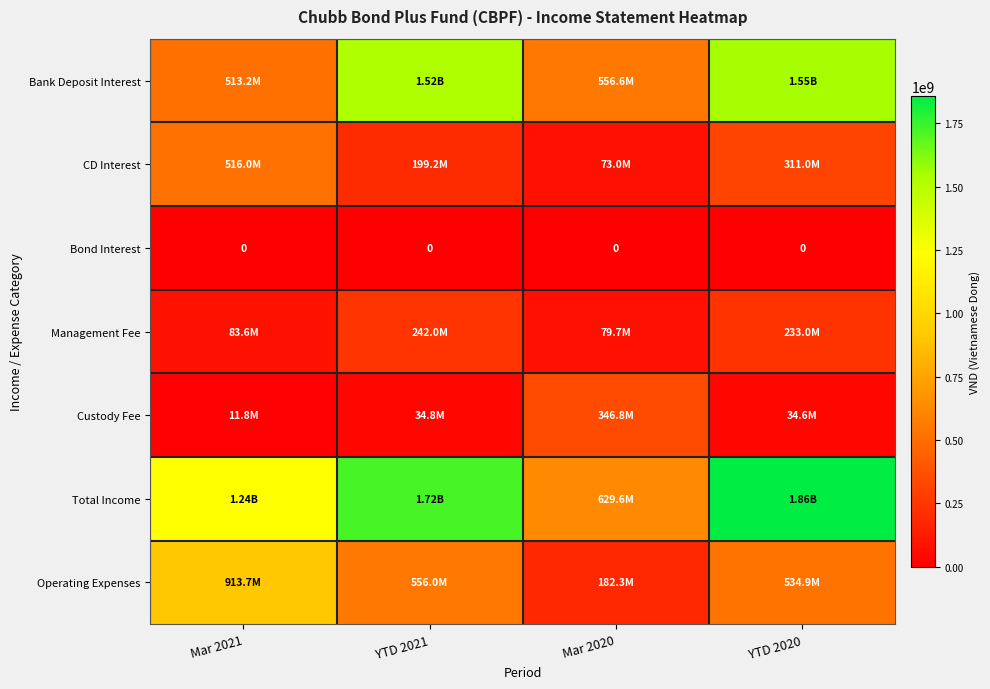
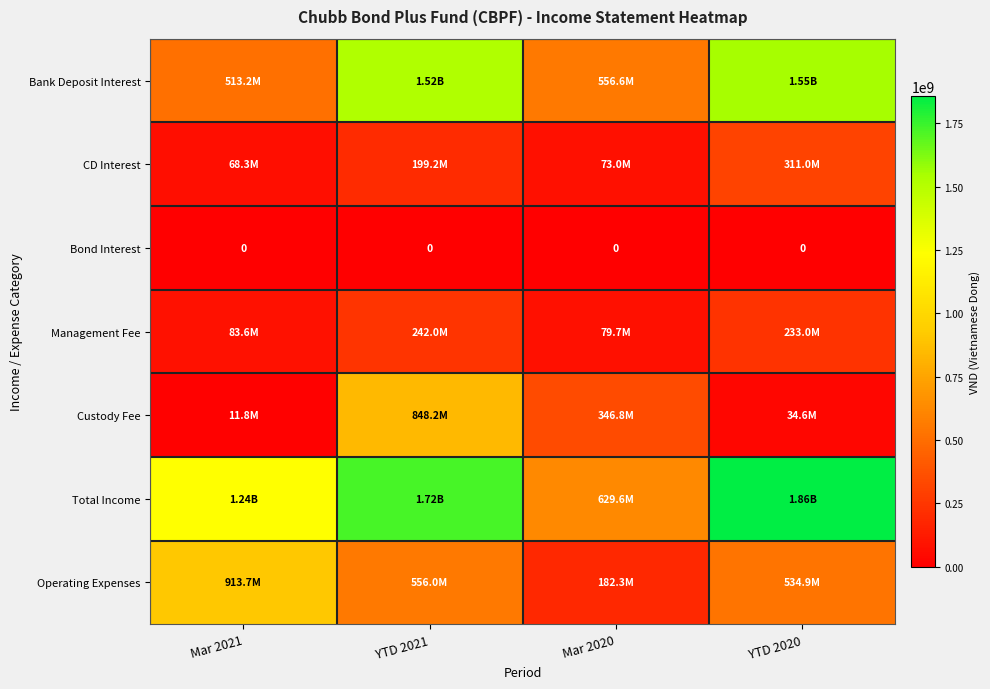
  {
    "Bank Deposit Interest": {
      "Mar 2021": "513.2M",
      "YTD 2021": "1.52B",
      "Mar 2020": "556.6M",
      "YTD 2020": "1.55B"
    },
    "CD Interest": {
-     "Mar 2021": "516.0M",
+     "Mar 2021": "68.3M",
      "YTD 2021": "199.2M",
      "Mar 2020": "73.0M",
      "YTD 2020": "311.0M"
    },
    "Bond Interest": {
      "Mar 2021": "0",
      "YTD 2021": "0",
      "Mar 2020": "0",
      "YTD 2020": "0"
    },
    "Management Fee": {
      "Mar 2021": "83.6M",
      "YTD 2021": "242.0M",
      "Mar 2020": "79.7M",
      "YTD 2020": "233.0M"
    },
    "Custody Fee": {
      "Mar 2021": "11.8M",
-     "YTD 2021": "34.8M",
+     "YTD 2021": "848.2M",
      "Mar 2020": "346.8M",
      "YTD 2020": "34.6M"
    },
    "Total Income": {
      "Mar 2021": "1.24B",
      "YTD 2021": "1.72B",
      "Mar 2020": "629.6M",
      "YTD 2020": "1.86B"
    },
    "Operating Expenses": {
      "Mar 2021": "913.7M",
      "YTD 2021": "556.0M",
      "Mar 2020": "182.3M",
      "YTD 2020": "534.9M"
    }
  }
